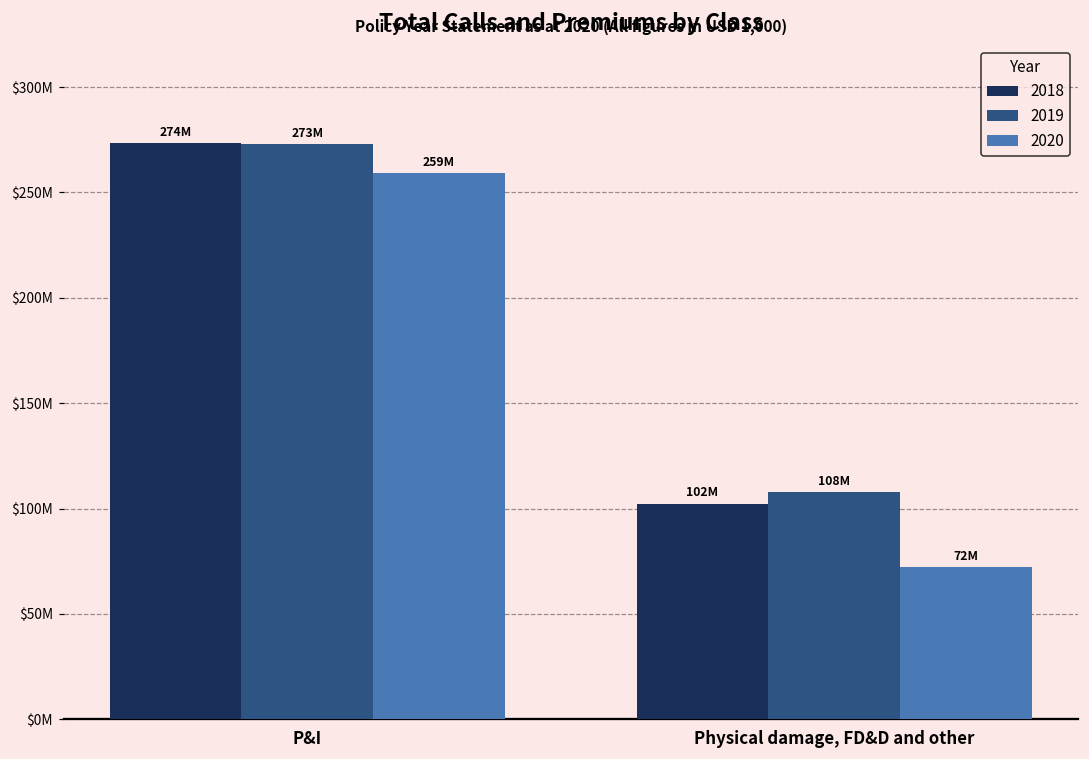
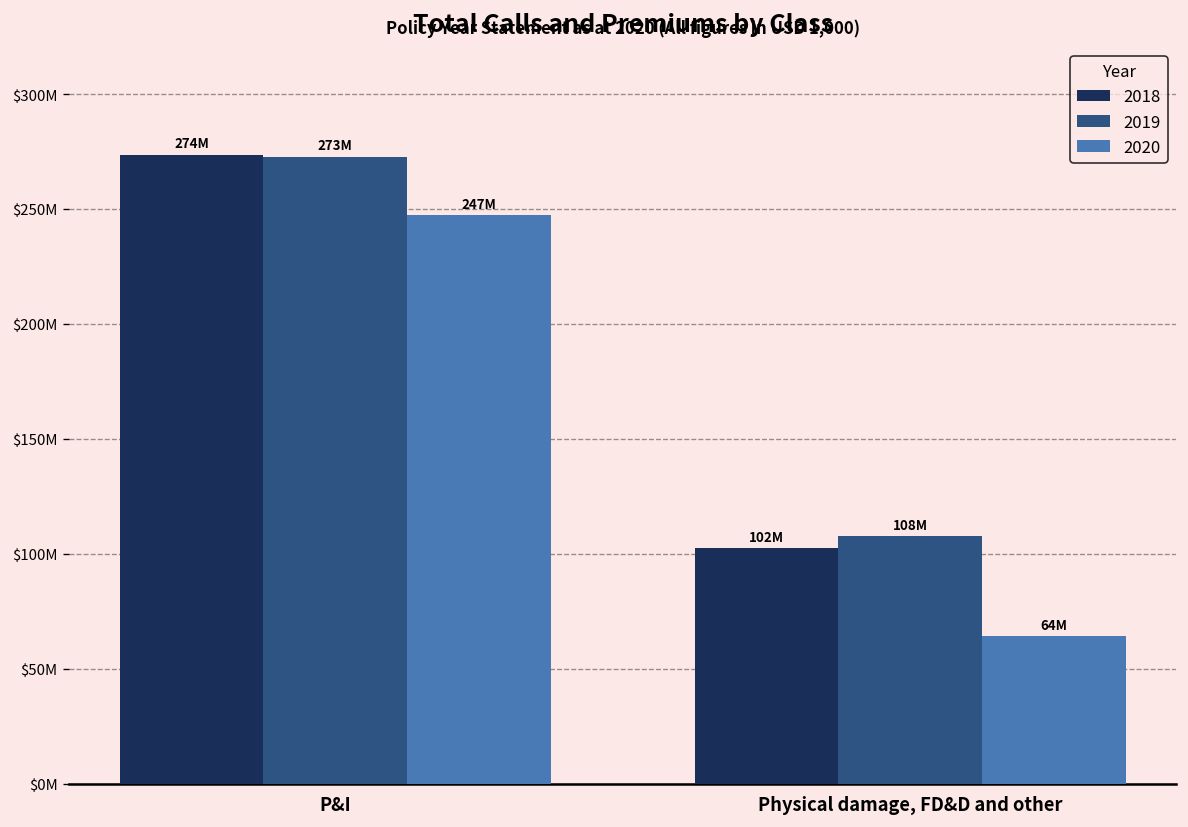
  {
    "2018": {
      "P&I": "274M",
      "Physical damage, FD&D and other": "102M"
    },
    "2019": {
      "P&I": "273M",
      "Physical damage, FD&D and other": "108M"
    },
    "2020": {
-     "P&I": "259M",
-     "Physical damage, FD&D and other": "72M"
+     "P&I": "247M",
+     "Physical damage, FD&D and other": "64M"
    }
  }
